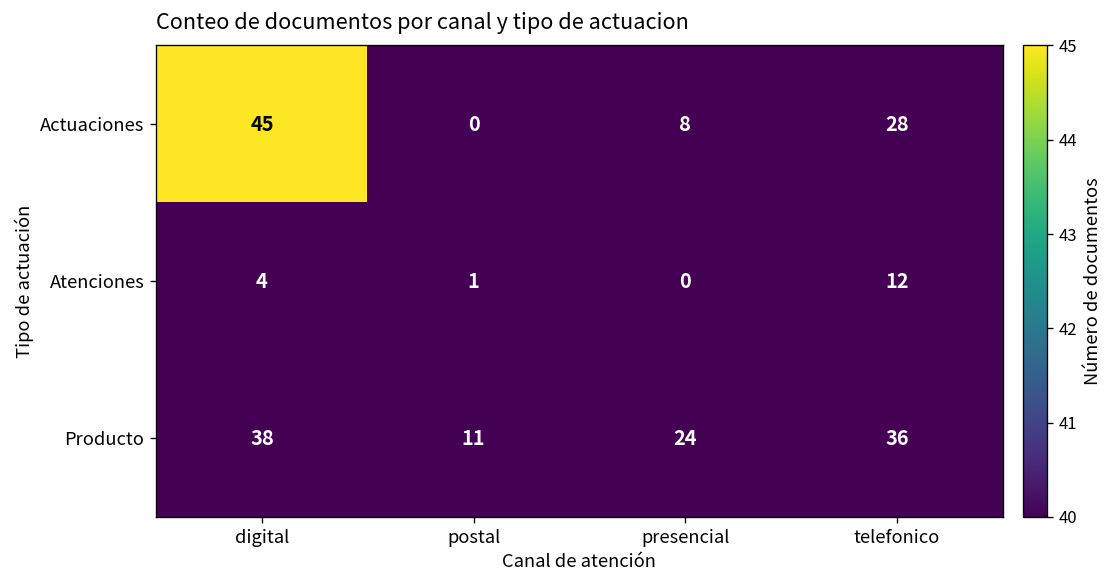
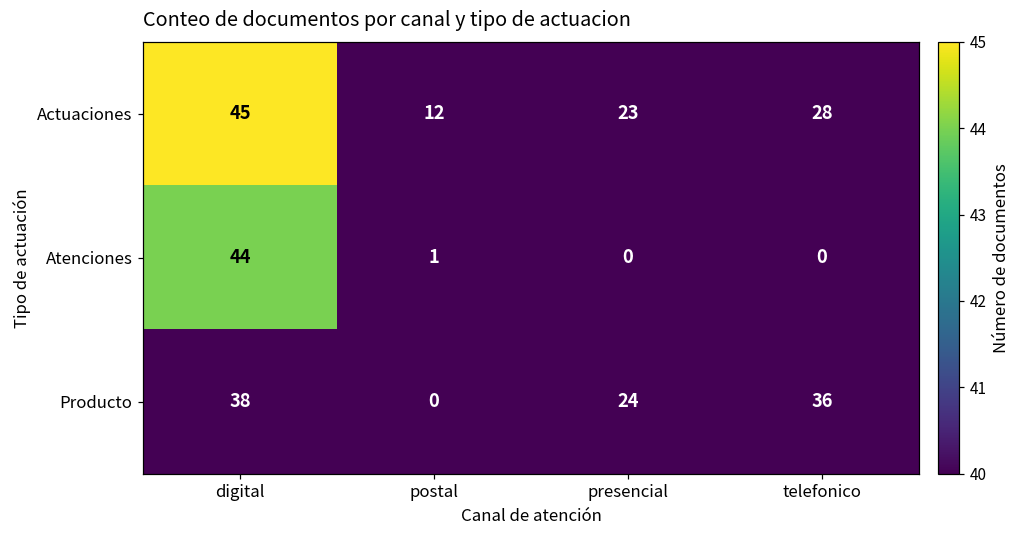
  {
    "Actuaciones": {
      "digital": 45,
-     "postal": 0,
-     "presencial": 8,
+     "postal": 12,
+     "presencial": 23,
      "telefonico": 28
    },
    "Atenciones": {
-     "digital": 4,
+     "digital": 44,
      "postal": 1,
      "presencial": 0,
-     "telefonico": 12
+     "telefonico": 0
    },
    "Producto": {
      "digital": 38,
-     "postal": 11,
+     "postal": 0,
      "presencial": 24,
      "telefonico": 36
    }
  }
